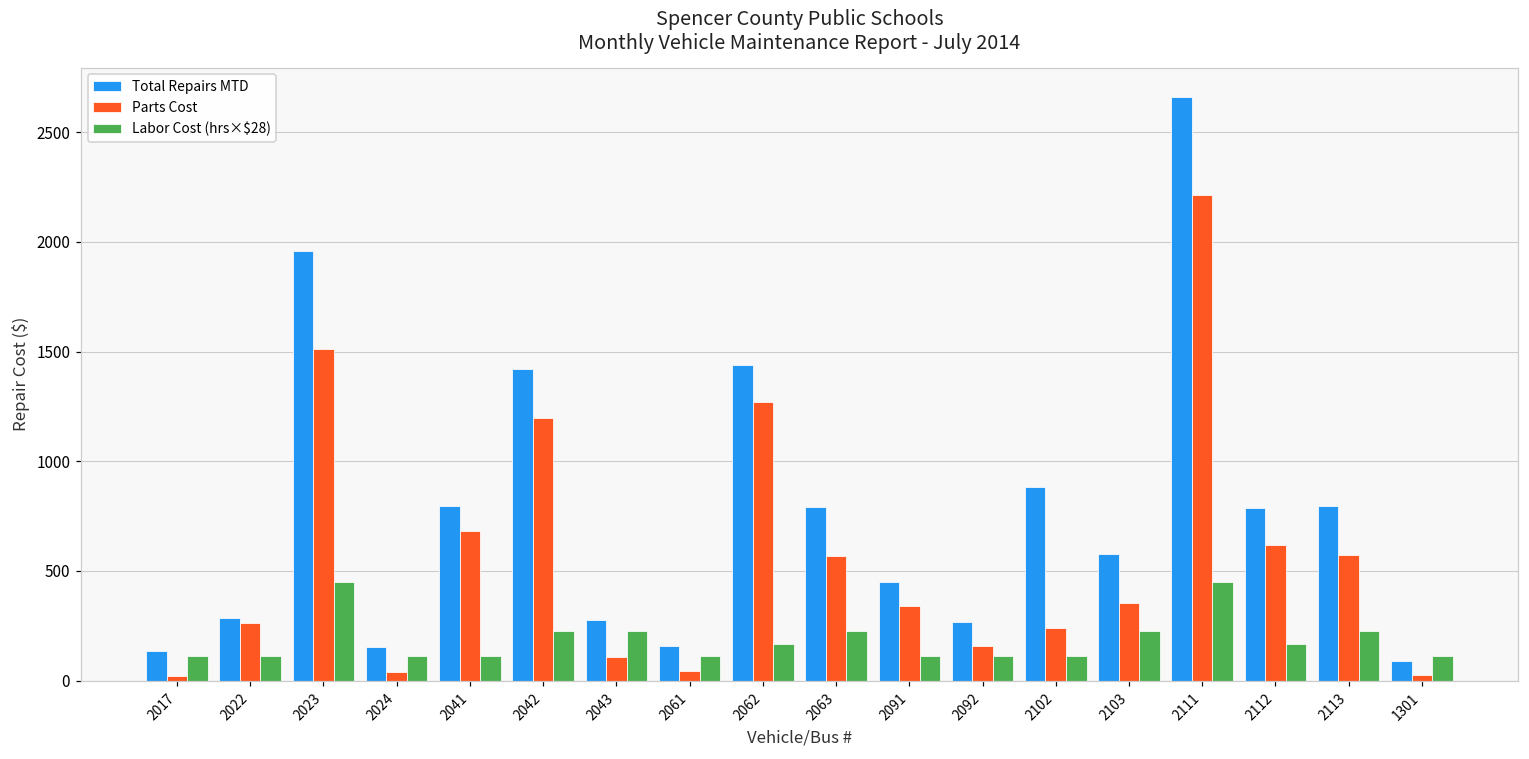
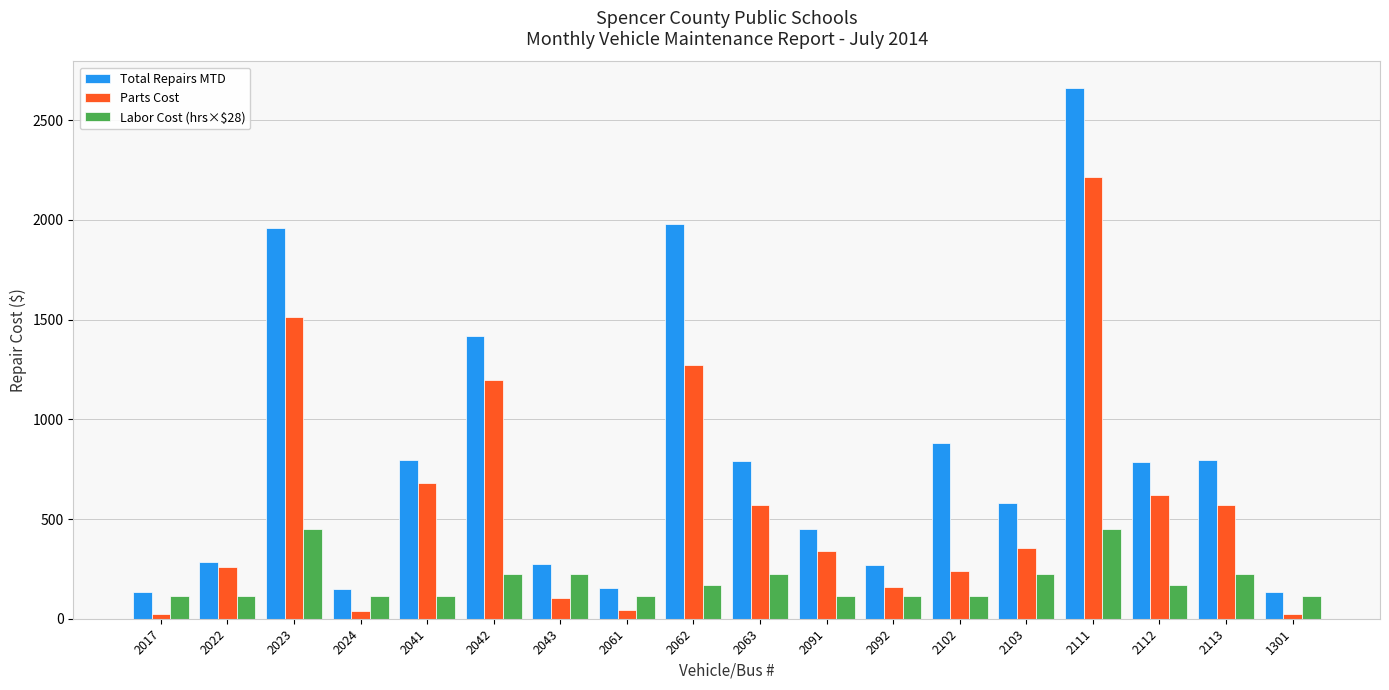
  {
    "Total Repairs MTD": {
      "2017": 130,
      "2022": 290,
      "2023": 1960,
      "2024": 150,
      "2041": 790,
      "2042": 1420,
      "2043": 280,
      "2061": 160,
-     "2062": 1440,
+     "2062": 1980,
      "2063": 790,
      "2091": 450,
      "2092": 270,
      "2102": 880,
      "2103": 580,
      "2111": 2660,
      "2112": 790,
      "2113": 800,
-     "1301": 90
+     "1301": 140
    },
    "Parts Cost": {
      "2017": 20,
      "2022": 260,
      "2023": 1510,
      "2024": 40,
      "2041": 680,
      "2042": 1200,
      "2043": 110,
      "2061": 40,
      "2062": 1270,
      "2063": 570,
      "2091": 340,
      "2092": 160,
      "2102": 240,
      "2103": 360,
      "2111": 2210,
      "2112": 620,
      "2113": 570,
      "1301": 20
    },
    "Labor Cost (hrs×$28)": {
      "2017": 110,
      "2022": 110,
      "2023": 450,
      "2024": 110,
      "2041": 110,
      "2042": 220,
      "2043": 220,
      "2061": 110,
      "2062": 170,
      "2063": 220,
      "2091": 110,
      "2092": 110,
      "2102": 110,
      "2103": 220,
      "2111": 450,
      "2112": 170,
      "2113": 220,
      "1301": 110
    }
  }
